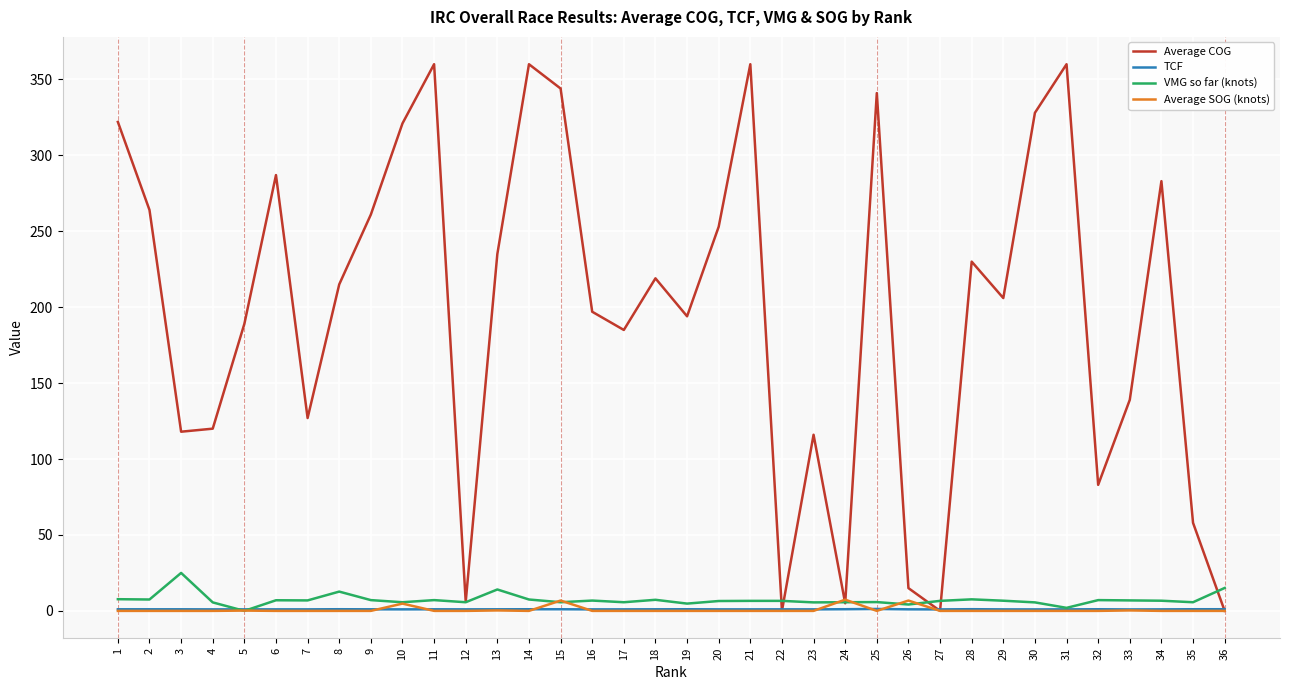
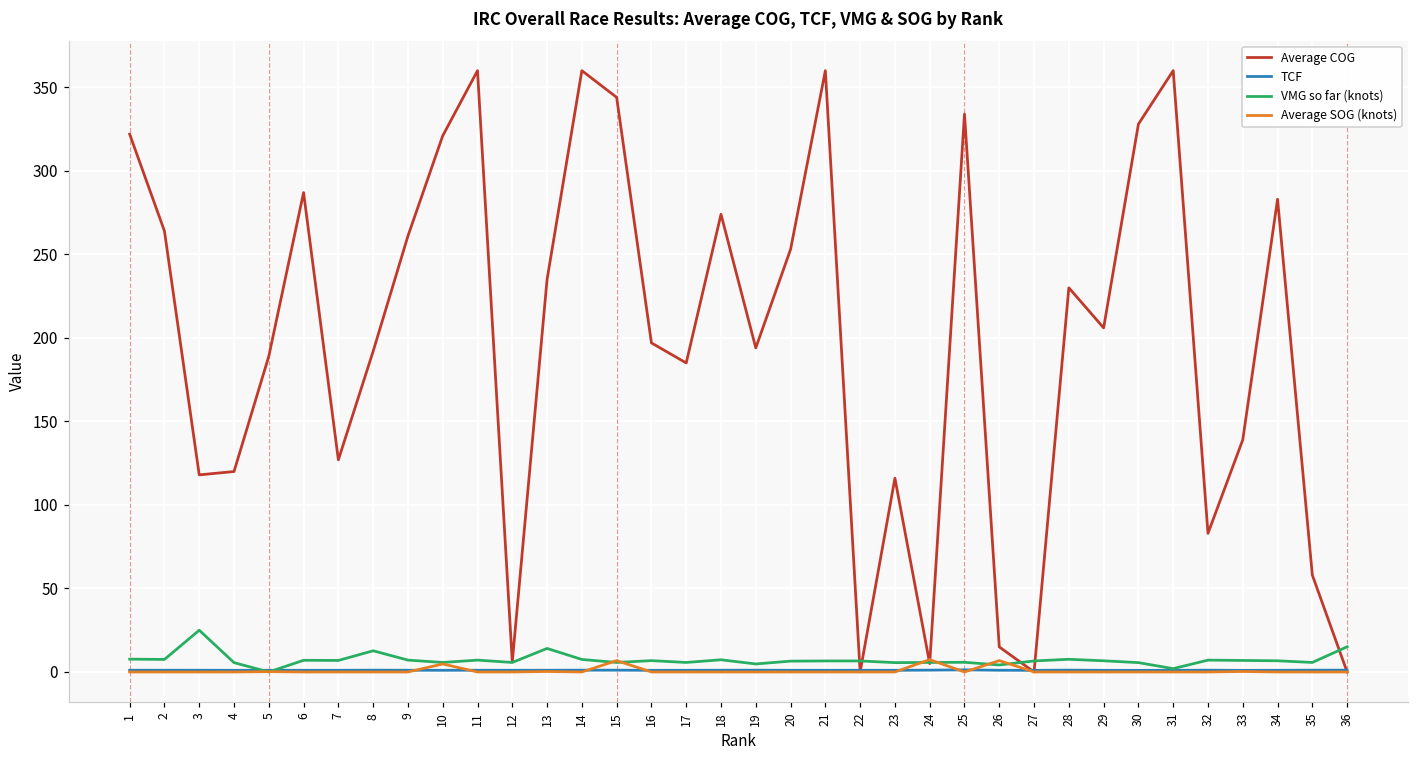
  {
    "Average COG": {
      "1": 322,
      "2": 264,
      "3": 118,
      "4": 120,
      "5": 189,
      "6": 287,
      "7": 127,
-     "8": 215,
+     "8": 192,
      "9": 261,
      "10": 321,
      "11": 360,
      "13": 235,
      "14": 360,
      "15": 344,
      "16": 197,
      "17": 185,
-     "18": 219,
+     "18": 274,
      "19": 194,
      "20": 253,
      "21": 360,
      "23": 116,
-     "25": 341,
+     "25": 334,
      "26": 15,
      "28": 230,
      "29": 206,
      "30": 328,
      "31": 360,
      "32": 83,
      "33": 139,
      "34": 283,
      "35": 58
    },
    "TCF": {
      "10": 1,
      "15": 1,
      "24": 1,
      "26": 1
    },
    "VMG so far (knots)": {
      "1": 8,
      "2": 8,
      "3": 25,
      "4": 6,
      "6": 7,
      "7": 7,
      "8": 13,
      "9": 7,
      "11": 7,
      "13": 14,
      "14": 8,
      "16": 7,
      "17": 6,
      "18": 7,
      "19": 5,
      "20": 7,
      "21": 7,
      "22": 7,
      "23": 6,
      "25": 6,
      "26": 4,
      "27": 7,
      "28": 8,
      "29": 7,
      "30": 6,
      "32": 7,
      "33": 7,
      "34": 7,
      "35": 6,
      "36": 15
    },
    "Average SOG (knots)": {
      "26": 7
    }
  }
